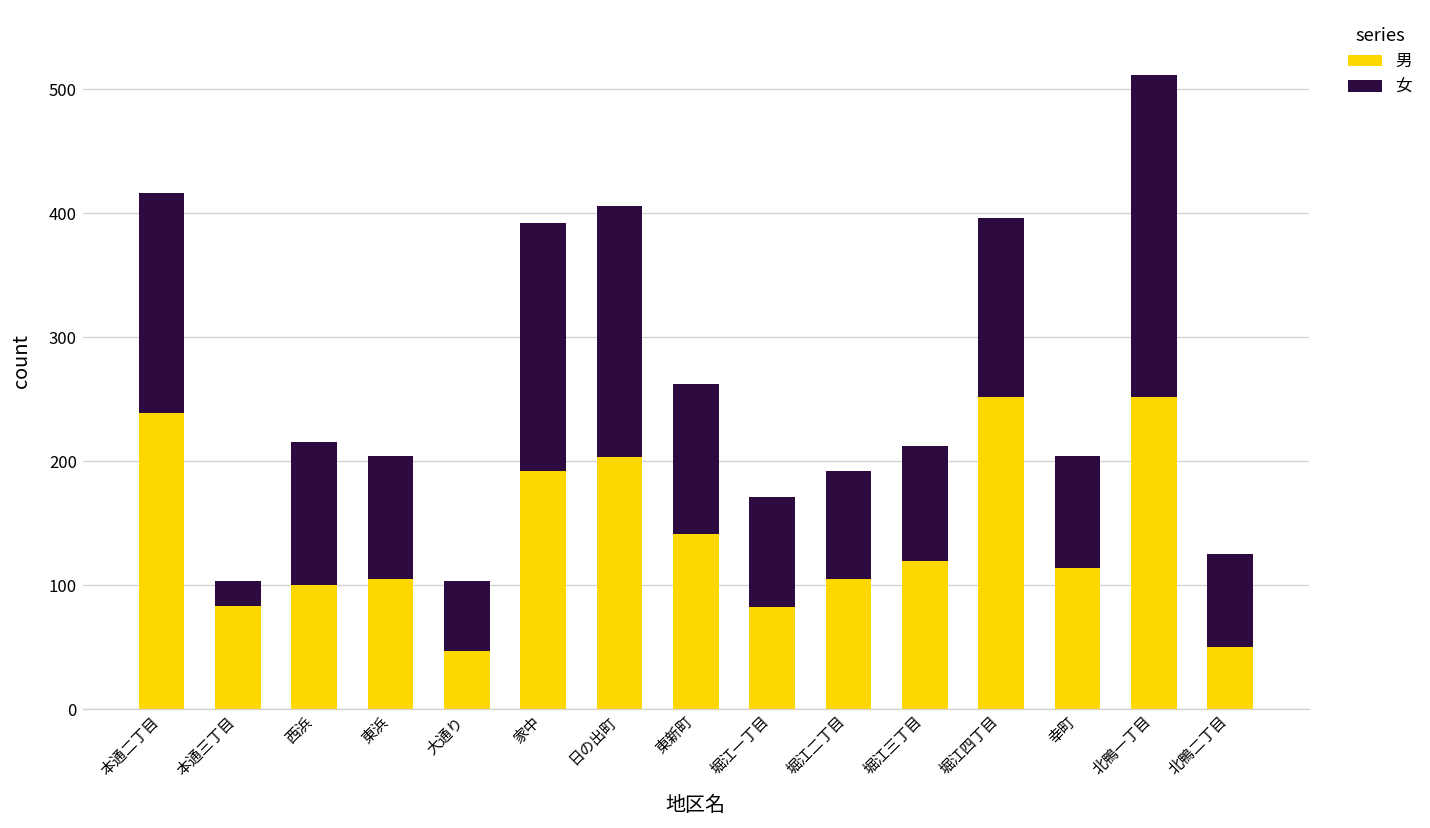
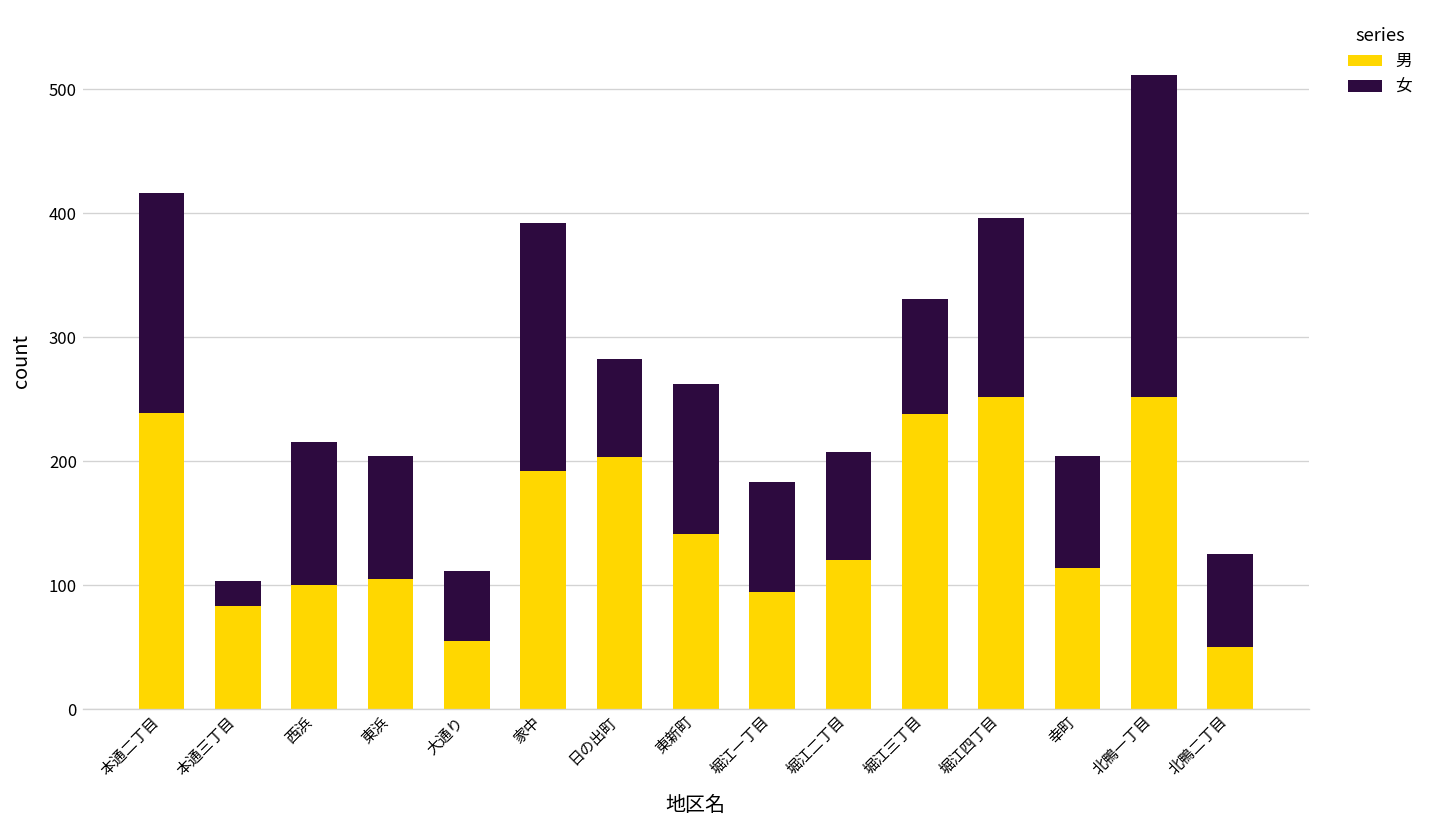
  {
    "男": {
      "本通二丁目": 239,
      "本通三丁目": 83,
      "西浜": 100,
      "東浜": 105,
-     "大通り": 47,
+     "大通り": 55,
      "家中": 192,
      "日の出町": 203,
      "東新町": 141,
-     "堀江一丁目": 82,
-     "堀江二丁目": 105,
-     "堀江三丁目": 119,
+     "堀江一丁目": 94,
+     "堀江二丁目": 120,
+     "堀江三丁目": 238,
      "堀江四丁目": 252,
      "幸町": 114,
      "北鴨一丁目": 252,
      "北鴨二丁目": 50
    },
    "女": {
      "本通二丁目": 177,
      "本通三丁目": 20,
      "西浜": 115,
      "東浜": 99,
      "大通り": 56,
      "家中": 200,
-     "日の出町": 203,
+     "日の出町": 79,
      "東新町": 121,
      "堀江一丁目": 89,
      "堀江二丁目": 87,
      "堀江三丁目": 93,
      "堀江四丁目": 144,
      "幸町": 90,
      "北鴨一丁目": 259,
      "北鴨二丁目": 75
    }
  }
